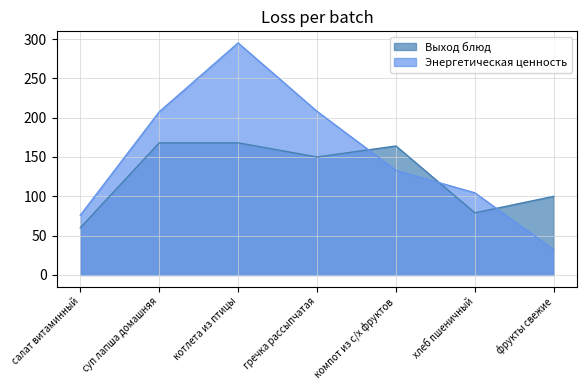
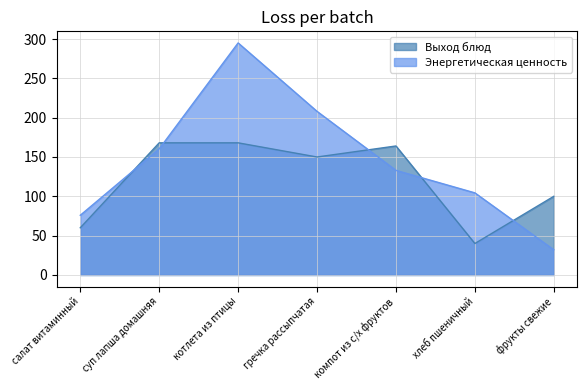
  {
    "Выход блюд": {
      "салат витаминный": 60,
      "суп лапша домашняя": 170,
      "котлета из птицы": 170,
      "гречка рассыпчатая": 150,
      "компот из с/х фруктов": 160,
-     "хлеб пшеничный": 80,
+     "хлеб пшеничный": 40,
      "фрукты свежие": 100
    },
    "Энергетическая ценность": {
      "салат витаминный": 80,
-     "суп лапша домашняя": 210,
+     "суп лапша домашняя": 160,
      "котлета из птицы": 300,
      "гречка рассыпчатая": 210,
      "компот из с/х фруктов": 130,
      "хлеб пшеничный": 100,
      "фрукты свежие": 30
    }
  }
